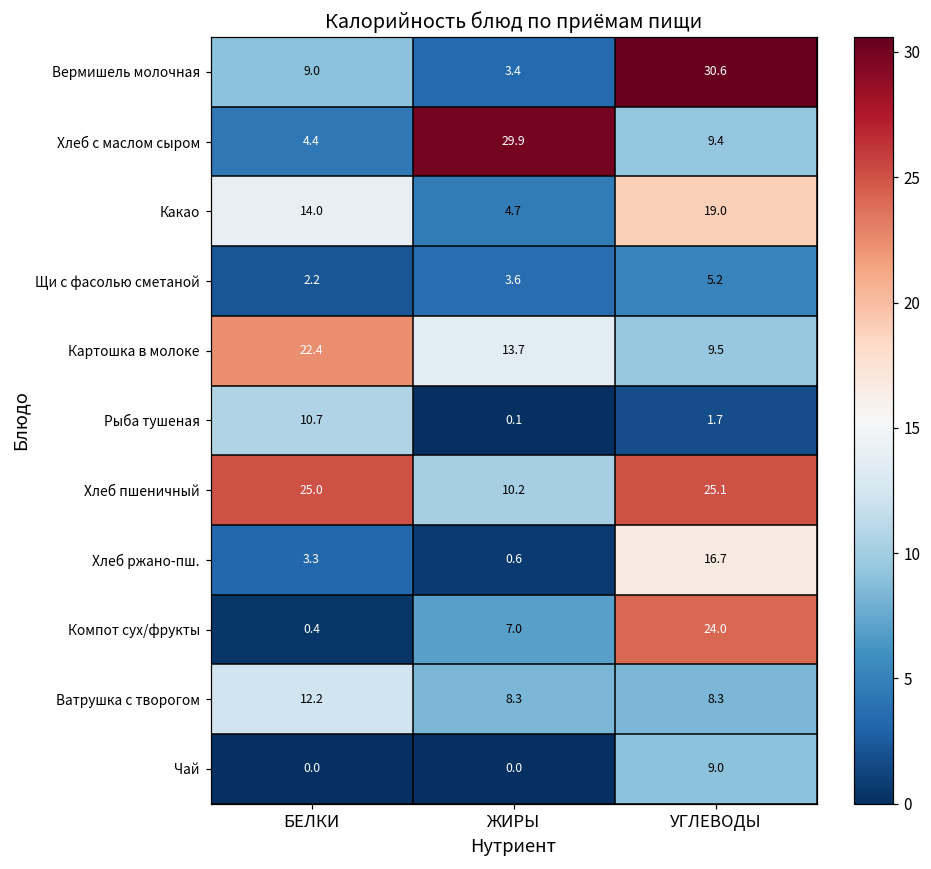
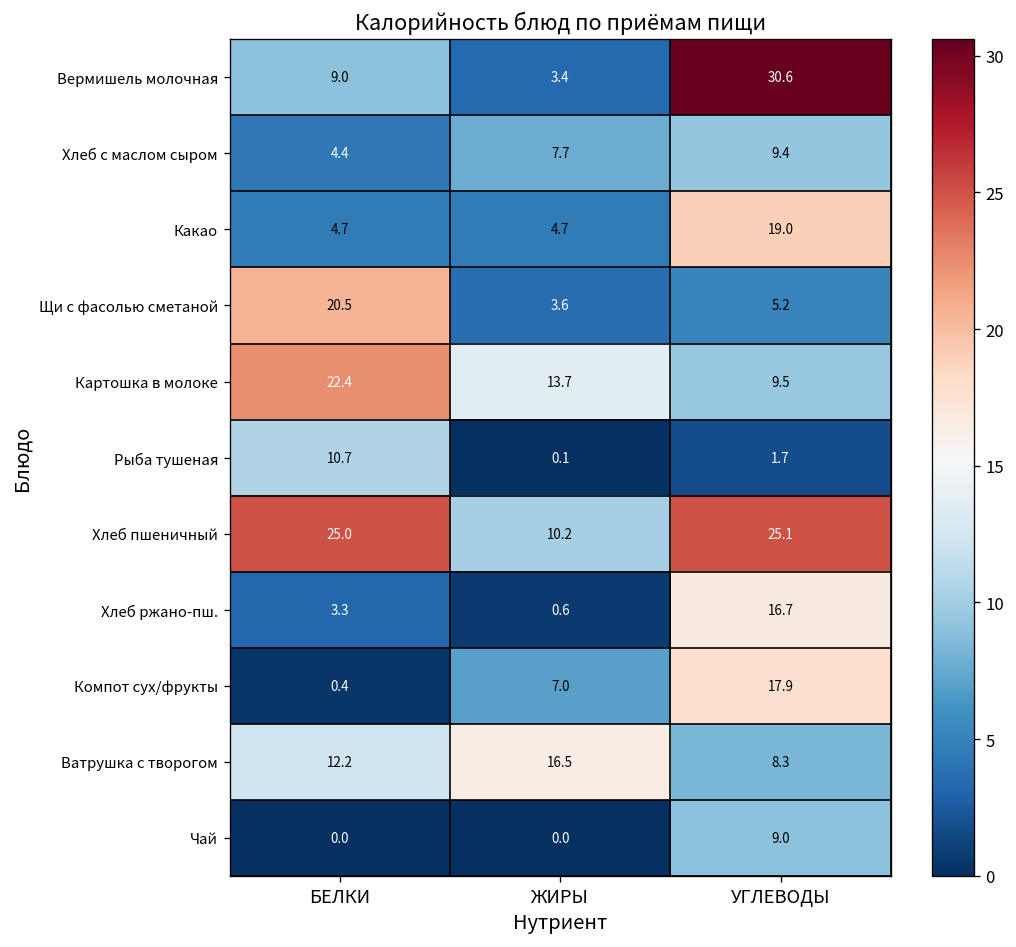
  {
    "Вермишель молочная": {
      "БЕЛКИ": 9.0,
      "ЖИРЫ": 3.4,
      "УГЛЕВОДЫ": 30.6
    },
    "Хлеб с маслом сыром": {
      "БЕЛКИ": 4.4,
-     "ЖИРЫ": 29.9,
+     "ЖИРЫ": 7.7,
      "УГЛЕВОДЫ": 9.4
    },
    "Какао": {
-     "БЕЛКИ": 14.0,
+     "БЕЛКИ": 4.7,
      "ЖИРЫ": 4.7,
      "УГЛЕВОДЫ": 19.0
    },
    "Щи с фасолью сметаной": {
-     "БЕЛКИ": 2.2,
+     "БЕЛКИ": 20.5,
      "ЖИРЫ": 3.6,
      "УГЛЕВОДЫ": 5.2
    },
    "Картошка в молоке": {
      "БЕЛКИ": 22.4,
      "ЖИРЫ": 13.7,
      "УГЛЕВОДЫ": 9.5
    },
    "Рыба тушеная": {
      "БЕЛКИ": 10.7,
      "ЖИРЫ": 0.1,
      "УГЛЕВОДЫ": 1.7
    },
    "Хлеб пшеничный": {
      "БЕЛКИ": 25.0,
      "ЖИРЫ": 10.2,
      "УГЛЕВОДЫ": 25.1
    },
    "Хлеб ржано-пш.": {
      "БЕЛКИ": 3.3,
      "ЖИРЫ": 0.6,
      "УГЛЕВОДЫ": 16.7
    },
    "Компот сух/фрукты": {
      "БЕЛКИ": 0.4,
      "ЖИРЫ": 7.0,
-     "УГЛЕВОДЫ": 24.0
+     "УГЛЕВОДЫ": 17.9
    },
    "Ватрушка с творогом": {
      "БЕЛКИ": 12.2,
-     "ЖИРЫ": 8.3,
+     "ЖИРЫ": 16.5,
      "УГЛЕВОДЫ": 8.3
    },
    "Чай": {
      "БЕЛКИ": 0.0,
      "ЖИРЫ": 0.0,
      "УГЛЕВОДЫ": 9.0
    }
  }
